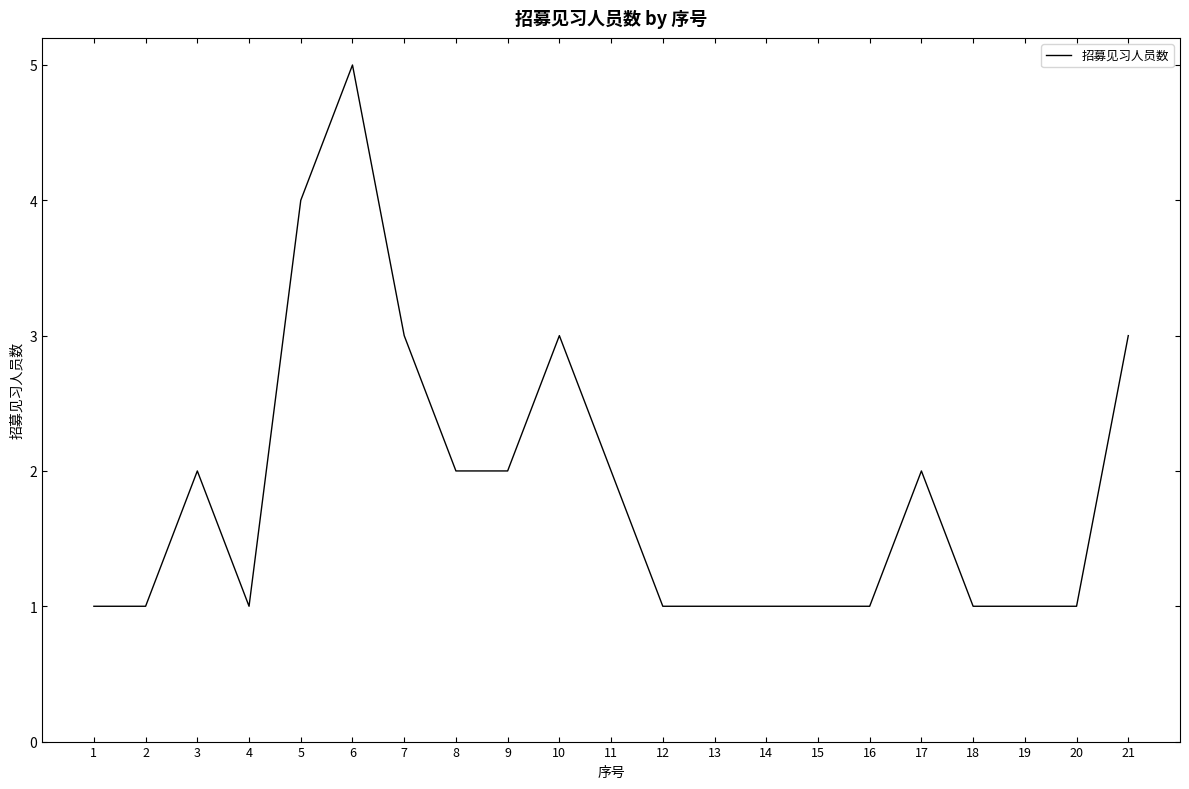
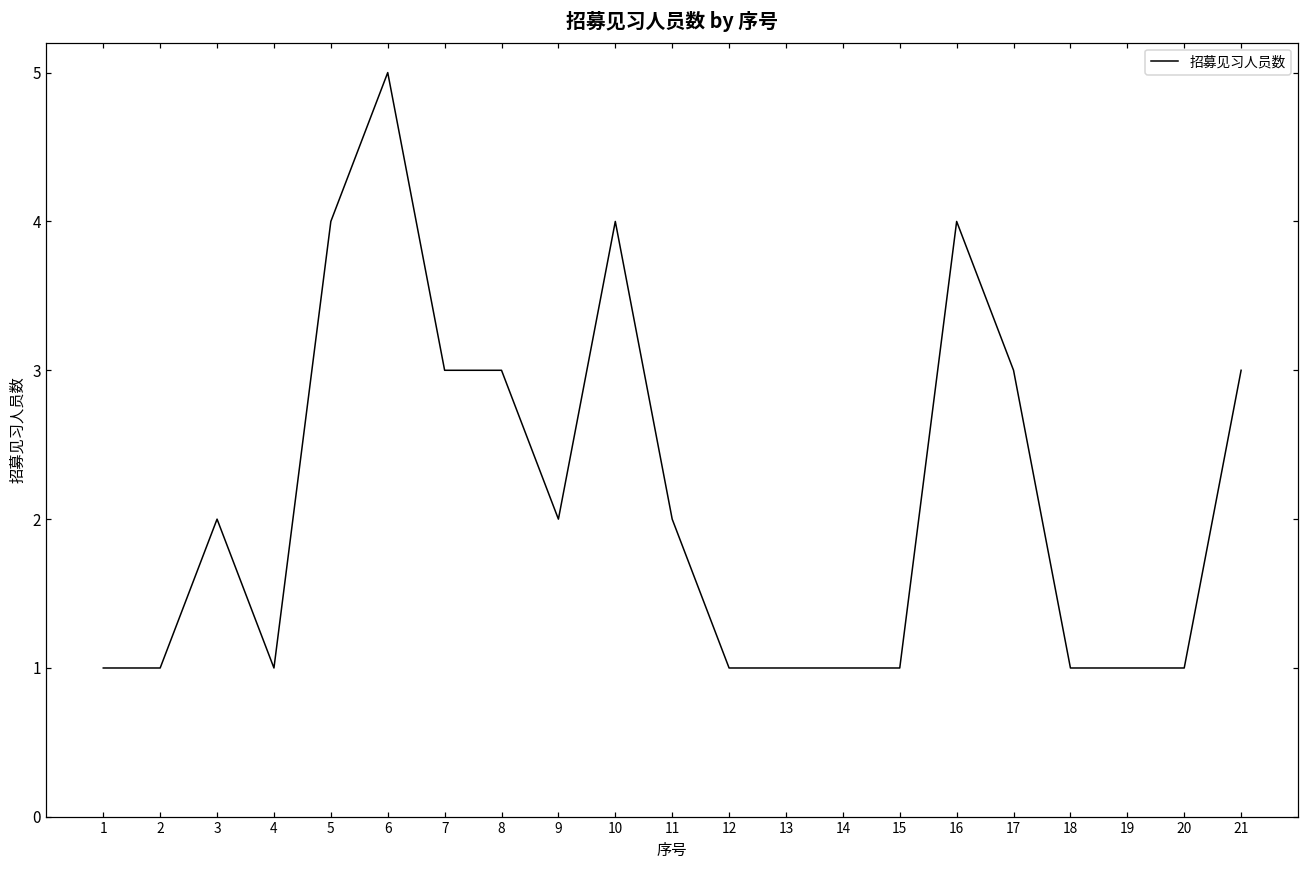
  {
    "1": 1,
    "2": 1,
    "3": 2,
    "4": 1,
    "5": 4,
    "6": 5,
    "7": 3,
-   "8": 2,
+   "8": 3,
    "9": 2,
-   "10": 3,
+   "10": 4,
    "11": 2,
    "12": 1,
    "13": 1,
    "14": 1,
    "15": 1,
-   "16": 1,
-   "17": 2,
+   "16": 4,
+   "17": 3,
    "18": 1,
    "19": 1,
    "20": 1,
    "21": 3
  }
